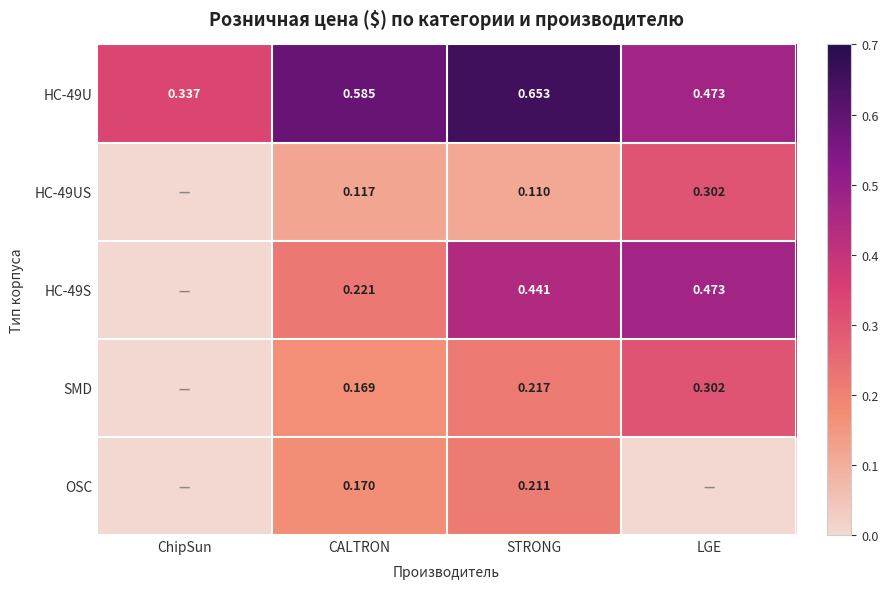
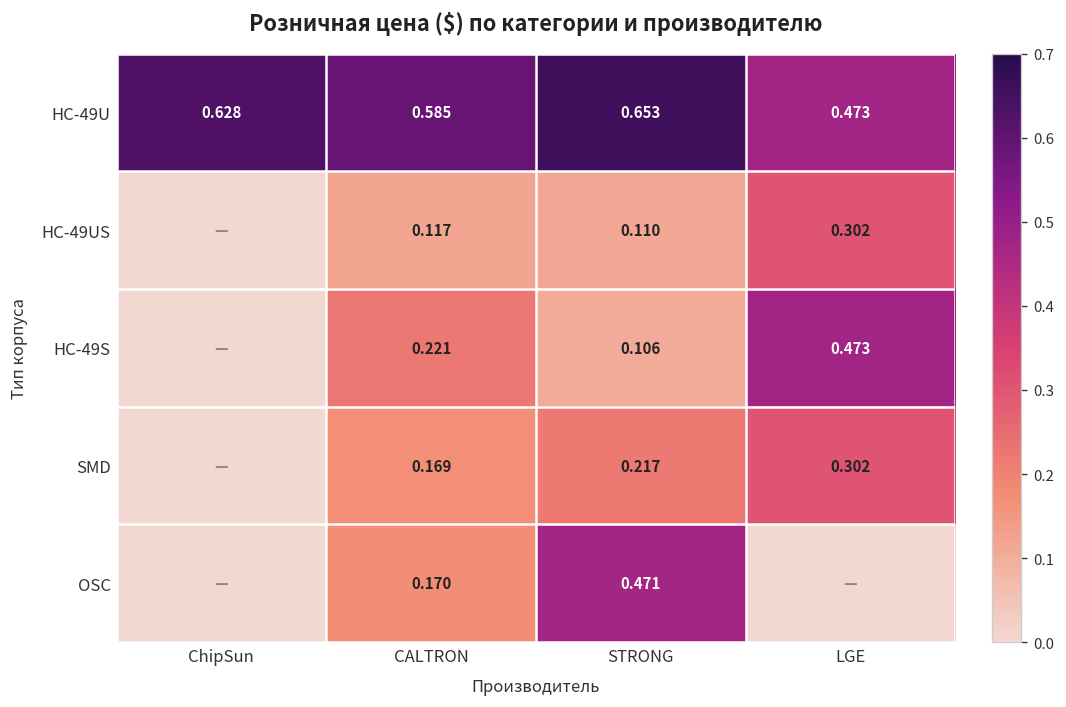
  {
    "HC-49U": {
-     "ChipSun": 0.337,
+     "ChipSun": 0.628,
      "CALTRON": 0.585,
      "STRONG": 0.653,
      "LGE": 0.473
    },
    "HC-49US": {
      "CALTRON": 0.117,
      "STRONG": 0.110,
      "LGE": 0.302
    },
    "HC-49S": {
      "CALTRON": 0.221,
-     "STRONG": 0.441,
+     "STRONG": 0.106,
      "LGE": 0.473
    },
    "SMD": {
      "CALTRON": 0.169,
      "STRONG": 0.217,
      "LGE": 0.302
    },
    "OSC": {
      "CALTRON": 0.170,
-     "STRONG": 0.211
+     "STRONG": 0.471
    }
  }
